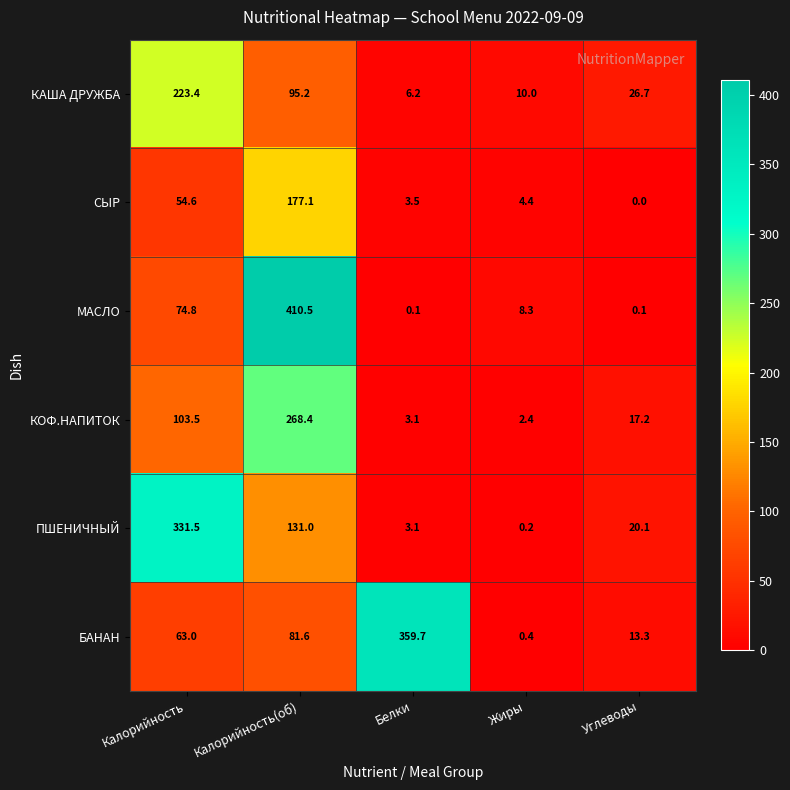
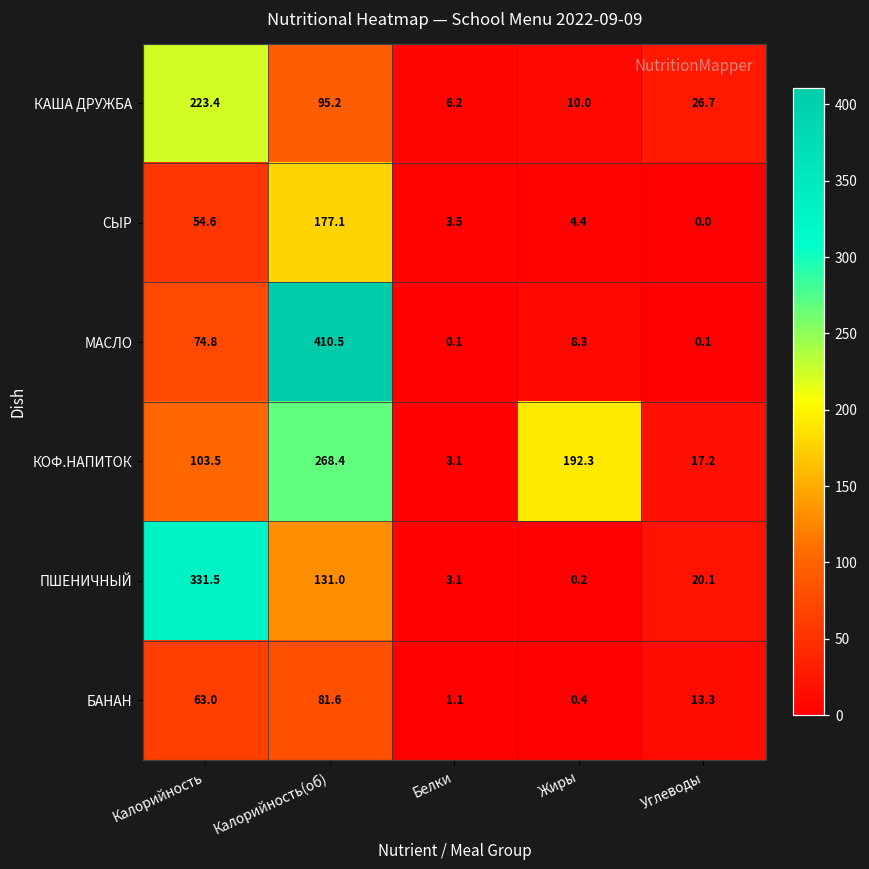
  {
    "КАША ДРУЖБА": {
      "Калорийность": 223.4,
      "Калорийность(об)": 95.2,
      "Белки": 6.2,
      "Жиры": 10.0
    },
    "СЫР": {
      "Калорийность": 54.6,
      "Калорийность(об)": 177.1,
      "Белки": 3.5,
      "Жиры": 4.4,
      "Углеводы": 0.0
    },
    "МАСЛО": {
      "Калорийность": 74.8,
      "Калорийность(об)": 410.5,
      "Белки": 0.1,
      "Жиры": 8.3,
      "Углеводы": 0.1
    },
    "КОФ.НАПИТОК": {
      "Калорийность": 103.5,
      "Калорийность(об)": 268.4,
      "Белки": 3.1,
-     "Жиры": 2.4,
+     "Жиры": 192.3,
      "Углеводы": 17.2
    },
    "ПШЕНИЧНЫЙ": {
      "Калорийность": 331.5,
      "Калорийность(об)": 131.0,
      "Белки": 3.1,
      "Жиры": 0.2,
      "Углеводы": 20.1
    },
    "БАНАН": {
      "Калорийность": 63.0,
      "Калорийность(об)": 81.6,
-     "Белки": 359.7,
+     "Белки": 1.1,
      "Жиры": 0.4,
      "Углеводы": 13.3
    }
  }
